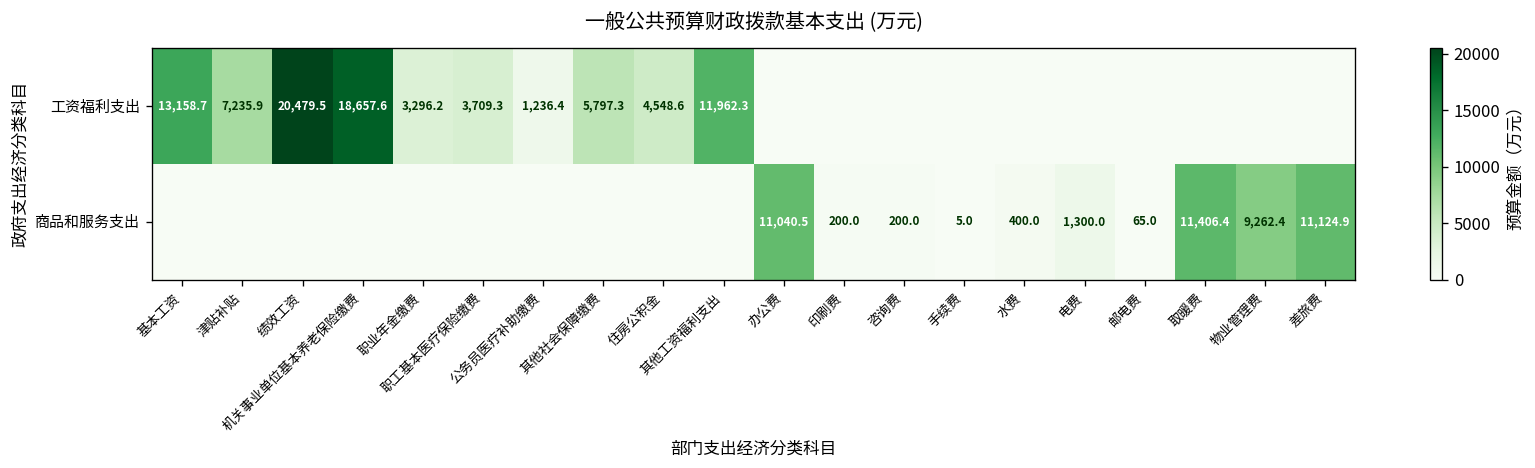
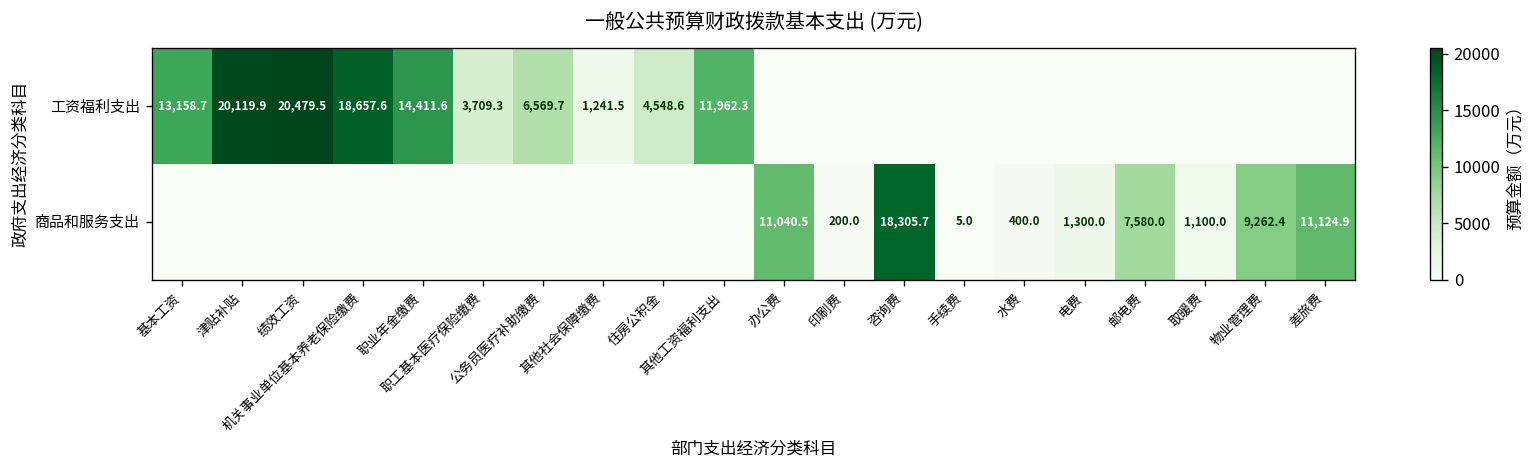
  {
    "工资福利支出": {
      "基本工资": "13,158.7",
-     "津贴补贴": "7,235.9",
+     "津贴补贴": "20,119.9",
      "绩效工资": "20,479.5",
      "机关事业单位基本养老保险缴费": "18,657.6",
-     "职业年金缴费": "3,296.2",
+     "职业年金缴费": "14,411.6",
      "职工基本医疗保险缴费": "3,709.3",
-     "公务员医疗补助缴费": "1,236.4",
-     "其他社会保障缴费": "5,797.3",
+     "公务员医疗补助缴费": "6,569.7",
+     "其他社会保障缴费": "1,241.5",
      "住房公积金": "4,548.6",
      "其他工资福利支出": "11,962.3"
    },
    "商品和服务支出": {
      "办公费": "11,040.5",
      "印刷费": "200.0",
-     "咨询费": "200.0",
+     "咨询费": "18,305.7",
      "手续费": "5.0",
      "水费": "400.0",
      "电费": "1,300.0",
-     "邮电费": "65.0",
-     "取暖费": "11,406.4",
+     "邮电费": "7,580.0",
+     "取暖费": "1,100.0",
      "物业管理费": "9,262.4",
      "差旅费": "11,124.9"
    }
  }
